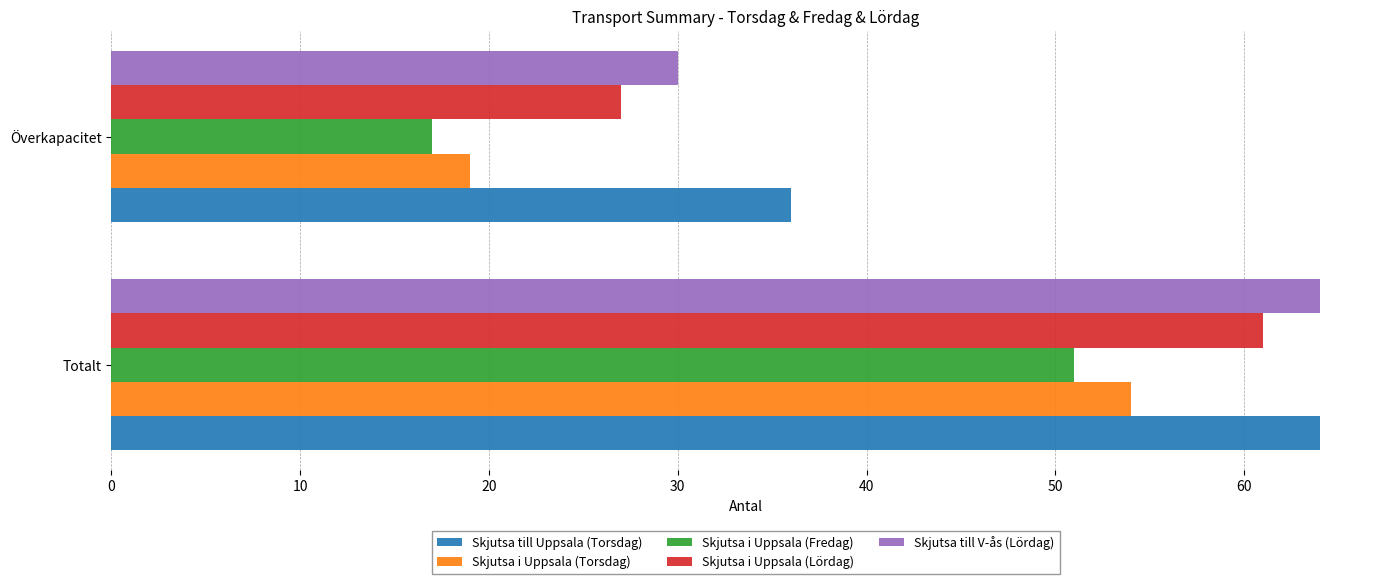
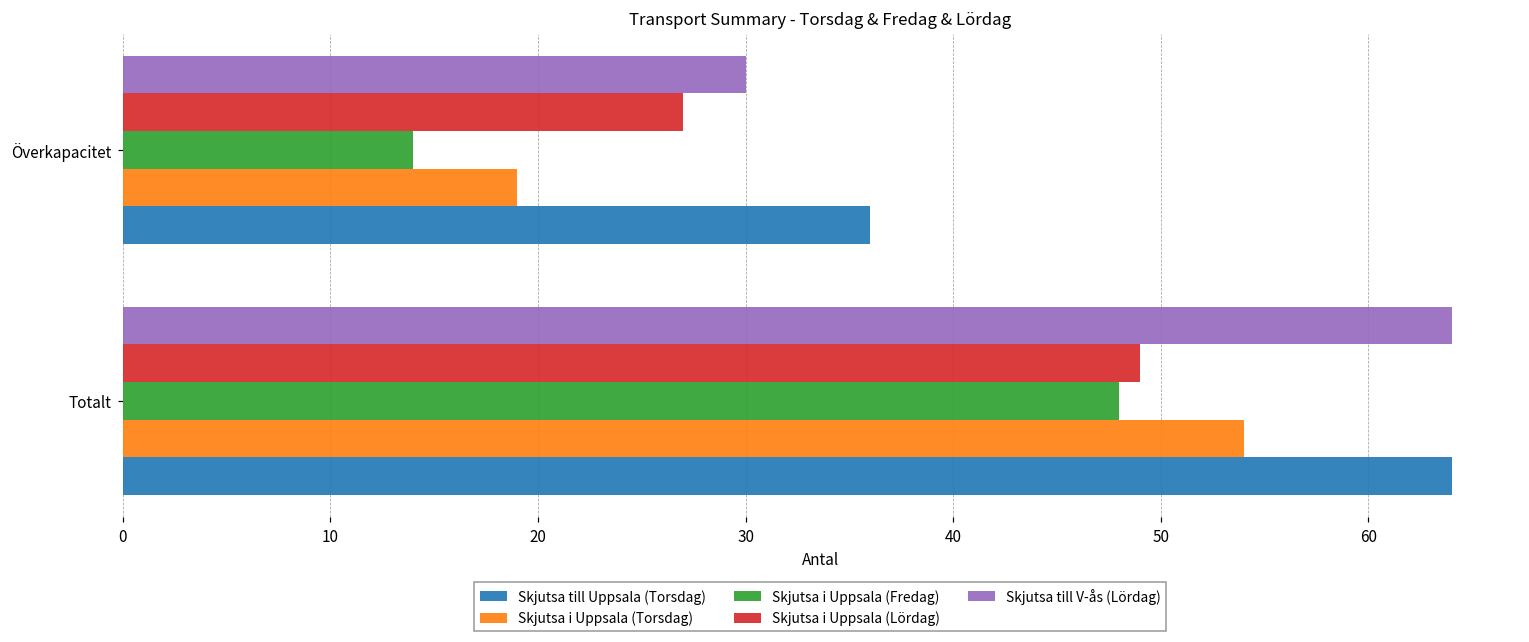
  {
    "Skjutsa till Uppsala (Torsdag)": {
      "Överkapacitet": 36,
      "Totalt": 64
    },
    "Skjutsa i Uppsala (Torsdag)": {
      "Överkapacitet": 19,
      "Totalt": 54
    },
    "Skjutsa i Uppsala (Fredag)": {
-     "Överkapacitet": 17,
-     "Totalt": 51
+     "Överkapacitet": 14,
+     "Totalt": 48
    },
    "Skjutsa i Uppsala (Lördag)": {
      "Överkapacitet": 27,
-     "Totalt": 61
+     "Totalt": 49
    },
    "Skjutsa till V-ås (Lördag)": {
      "Överkapacitet": 30,
      "Totalt": 64
    }
  }
